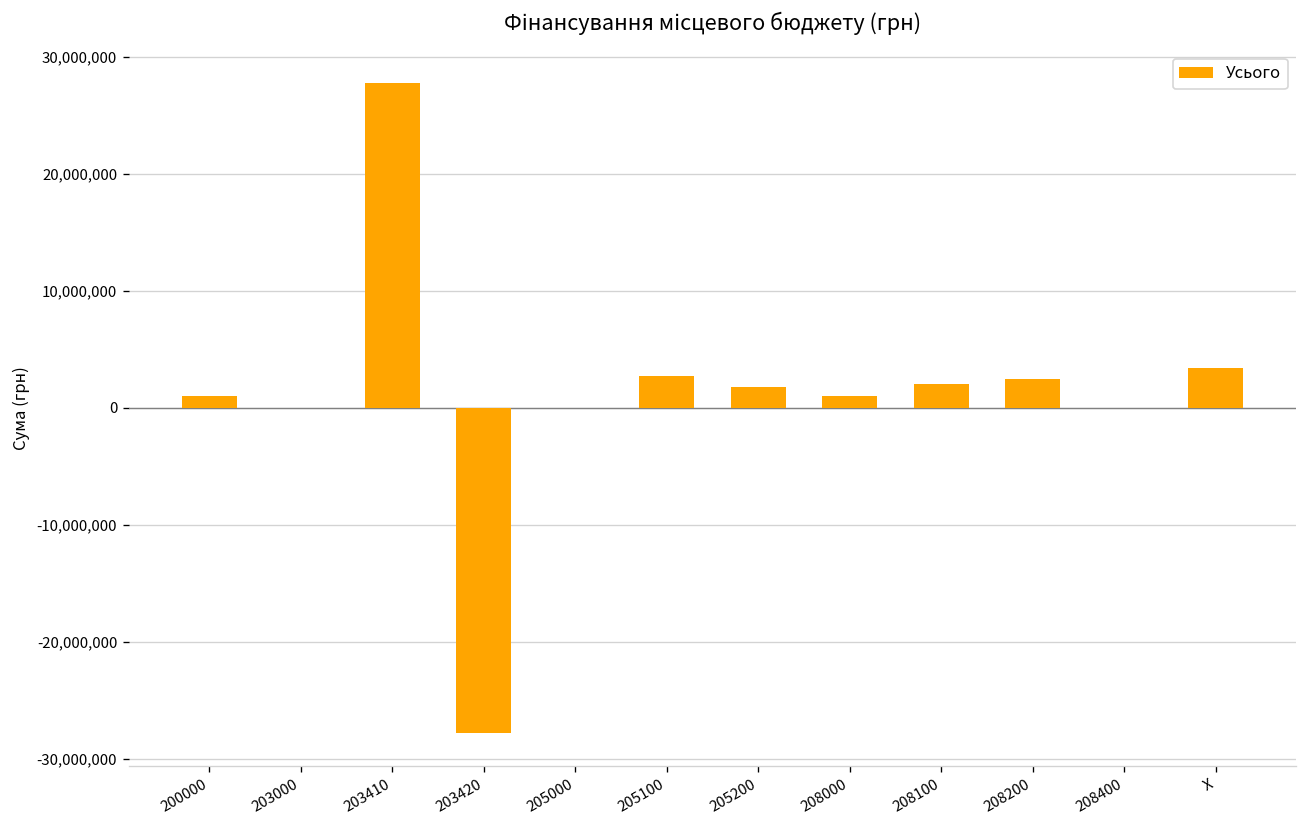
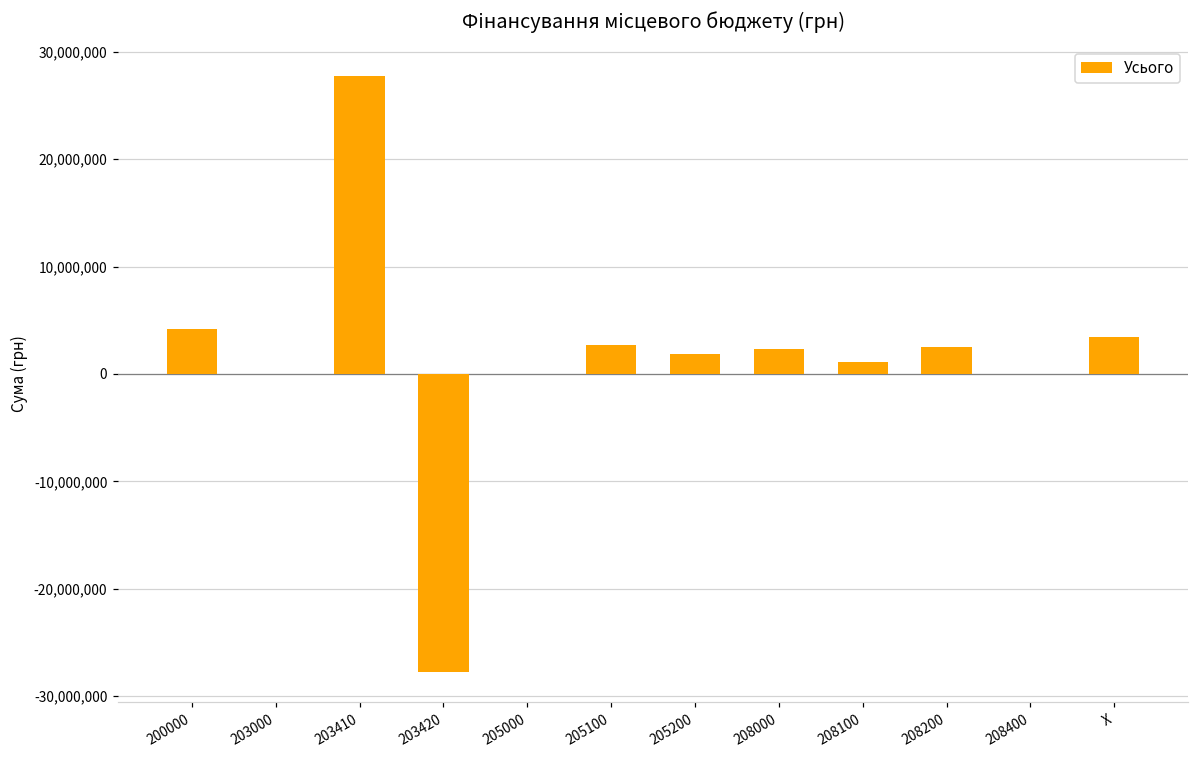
  {
-   "200000": "1,000,000",
+   "200000": "4,000,000",
    "203000": "0",
    "203410": "28,000,000",
    "203420": "-28,000,000",
    "205000": "0",
    "205100": "3,000,000",
    "205200": "2,000,000",
-   "208000": "1,000,000",
-   "208100": "2,000,000",
+   "208000": "2,000,000",
+   "208100": "1,000,000",
    "208200": "2,000,000",
    "208400": "0",
    "X": "3,000,000"
  }
